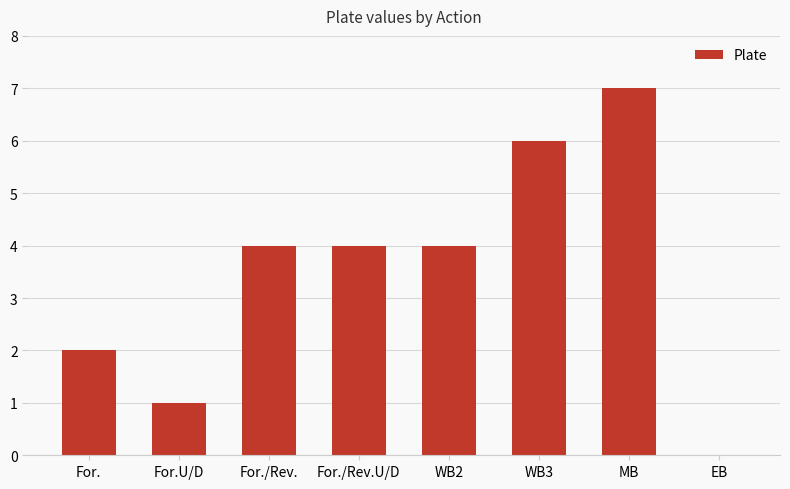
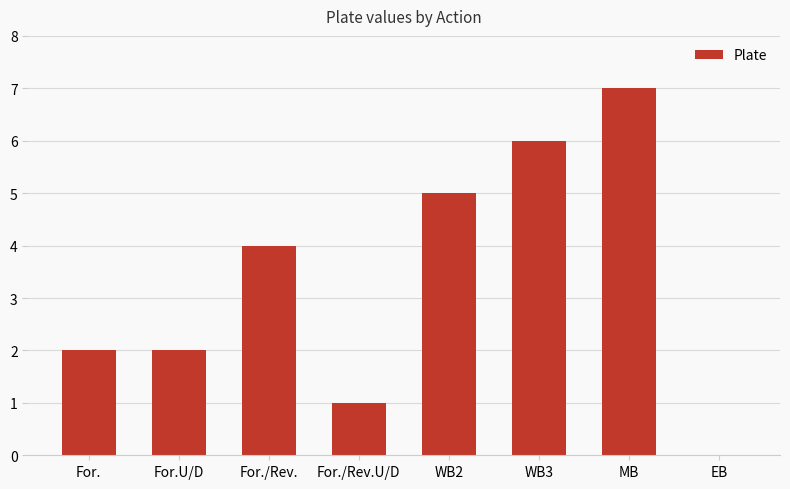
  {
    "For.": 2,
-   "For.U/D": 1,
+   "For.U/D": 2,
    "For./Rev.": 4,
-   "For./Rev.U/D": 4,
-   "WB2": 4,
+   "For./Rev.U/D": 1,
+   "WB2": 5,
    "WB3": 6,
    "MB": 7,
    "EB": 0
  }
